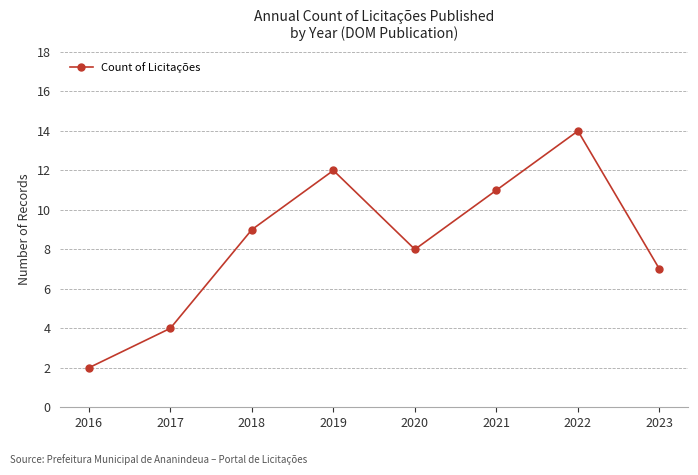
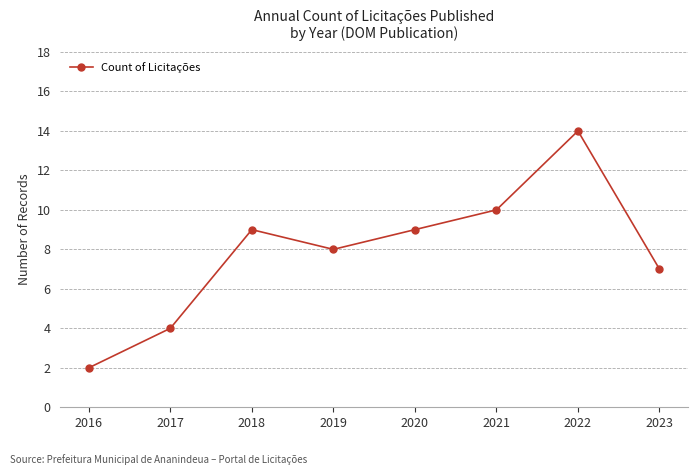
  {
    "2016": 2,
    "2017": 4,
    "2018": 9,
-   "2019": 12,
-   "2020": 8,
-   "2021": 11,
+   "2019": 8,
+   "2020": 9,
+   "2021": 10,
    "2022": 14,
    "2023": 7
  }
